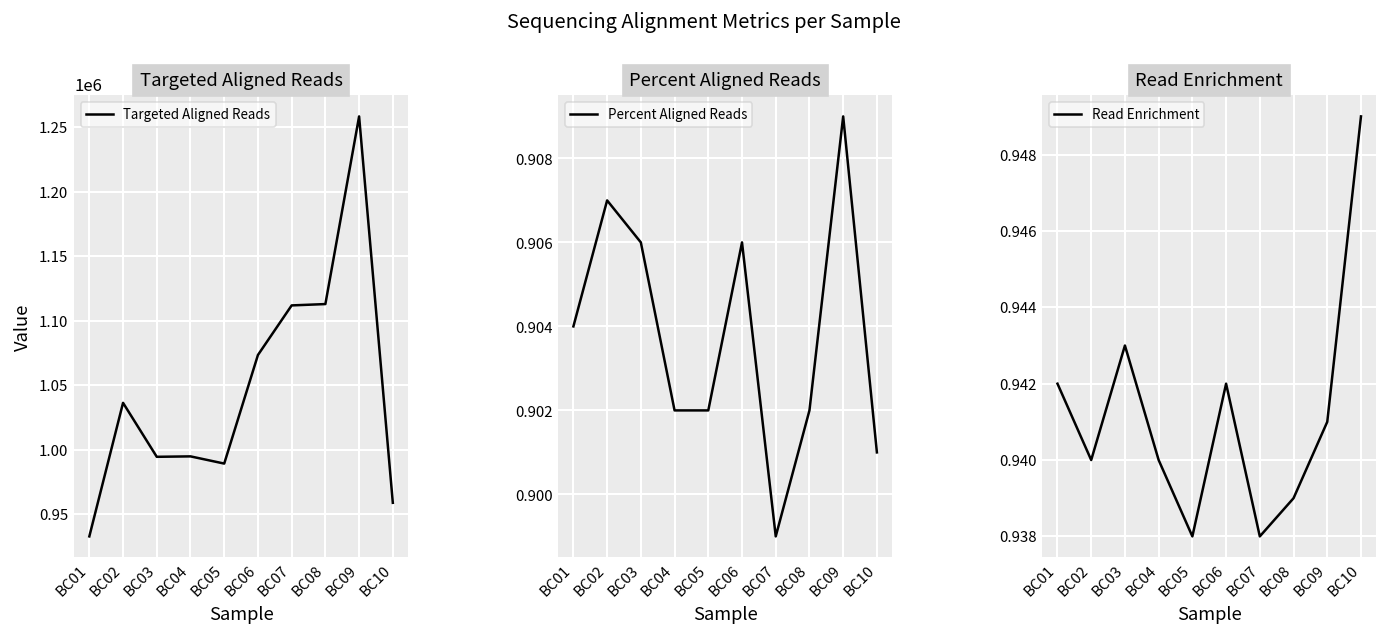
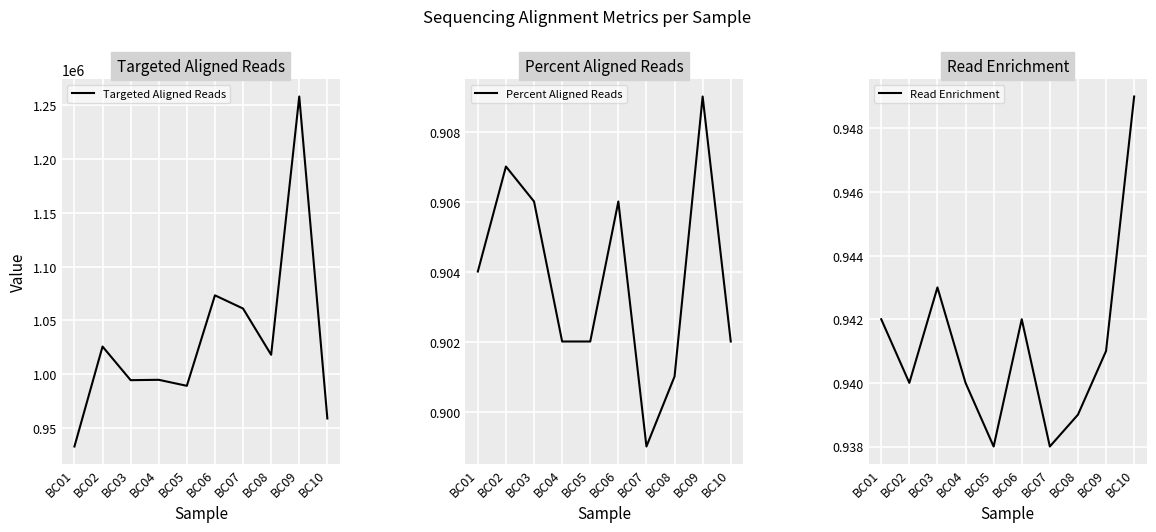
  {
    "Targeted Aligned Reads": {
      "BC01": 933000,
-     "BC02": 1036000,
+     "BC02": 1026000,
      "BC03": 994000,
      "BC04": 995000,
      "BC05": 989000,
      "BC06": 1073000,
-     "BC07": 1112000,
-     "BC08": 1113000,
+     "BC07": 1061000,
+     "BC08": 1018000,
      "BC09": 1258000,
      "BC10": 959000
    },
    "Percent Aligned Reads": {
      "BC01": 0.904,
      "BC02": 0.907,
      "BC03": 0.906,
      "BC04": 0.902,
      "BC05": 0.902,
      "BC06": 0.906,
      "BC07": 0.899,
-     "BC08": 0.902,
+     "BC08": 0.901,
      "BC09": 0.909,
-     "BC10": 0.901
+     "BC10": 0.902
    },
    "Read Enrichment": {
      "BC01": 0.9420,
      "BC02": 0.9400,
      "BC03": 0.9430,
      "BC04": 0.9400,
      "BC05": 0.9380,
      "BC06": 0.9420,
      "BC07": 0.9380,
      "BC08": 0.9390,
      "BC09": 0.9410,
      "BC10": 0.9490
    }
  }
